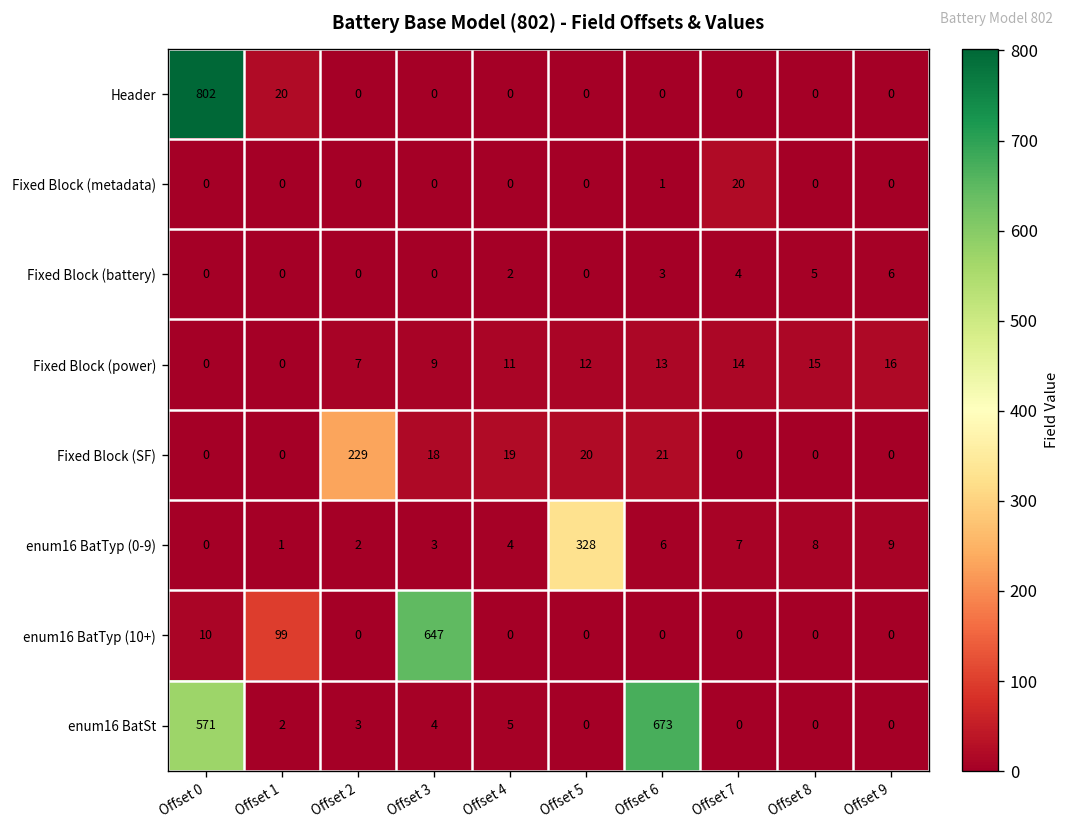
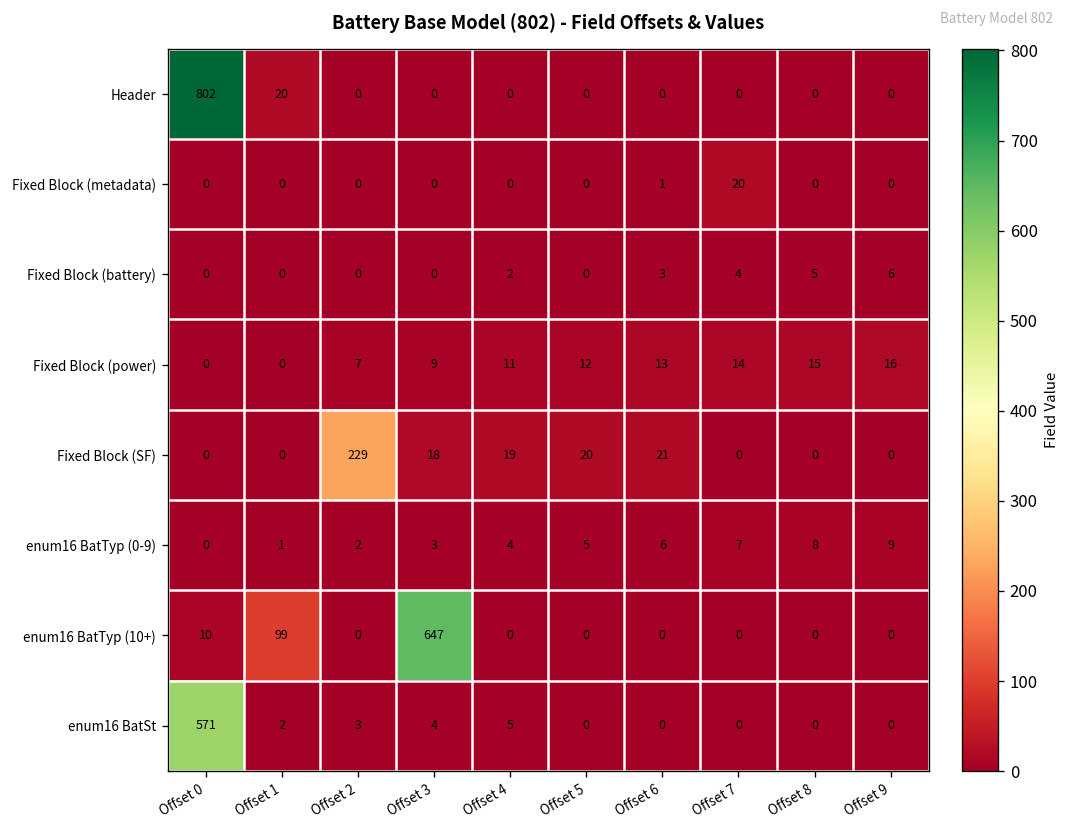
  {
    "Header": {
      "Offset 0": 802,
      "Offset 1": 20,
      "Offset 2": 0,
      "Offset 3": 0,
      "Offset 4": 0,
      "Offset 5": 0,
      "Offset 6": 0,
      "Offset 7": 0,
      "Offset 8": 0,
      "Offset 9": 0
    },
    "Fixed Block (metadata)": {
      "Offset 0": 0,
      "Offset 1": 0,
      "Offset 2": 0,
      "Offset 3": 0,
      "Offset 4": 0,
      "Offset 5": 0,
      "Offset 6": 1,
      "Offset 7": 20,
      "Offset 8": 0,
      "Offset 9": 0
    },
    "Fixed Block (battery)": {
      "Offset 0": 0,
      "Offset 1": 0,
      "Offset 2": 0,
      "Offset 3": 0,
      "Offset 4": 2,
      "Offset 5": 0,
      "Offset 6": 3,
      "Offset 7": 4,
      "Offset 8": 5,
      "Offset 9": 6
    },
    "Fixed Block (power)": {
      "Offset 0": 0,
      "Offset 1": 0,
      "Offset 2": 7,
      "Offset 3": 9,
      "Offset 4": 11,
      "Offset 5": 12,
      "Offset 6": 13,
      "Offset 7": 14,
      "Offset 8": 15,
      "Offset 9": 16
    },
    "Fixed Block (SF)": {
      "Offset 0": 0,
      "Offset 1": 0,
      "Offset 2": 229,
      "Offset 3": 18,
      "Offset 4": 19,
      "Offset 5": 20,
      "Offset 6": 21,
      "Offset 7": 0,
      "Offset 8": 0,
      "Offset 9": 0
    },
    "enum16 BatTyp (0-9)": {
      "Offset 0": 0,
      "Offset 1": 1,
      "Offset 2": 2,
      "Offset 3": 3,
      "Offset 4": 4,
-     "Offset 5": 328,
+     "Offset 5": 5,
      "Offset 6": 6,
      "Offset 7": 7,
      "Offset 8": 8,
      "Offset 9": 9
    },
    "enum16 BatTyp (10+)": {
      "Offset 0": 10,
      "Offset 1": 99,
      "Offset 2": 0,
      "Offset 3": 647,
      "Offset 4": 0,
      "Offset 5": 0,
      "Offset 6": 0,
      "Offset 7": 0,
      "Offset 8": 0,
      "Offset 9": 0
    },
    "enum16 BatSt": {
      "Offset 0": 571,
      "Offset 1": 2,
      "Offset 2": 3,
      "Offset 3": 4,
      "Offset 4": 5,
      "Offset 5": 0,
-     "Offset 6": 673,
+     "Offset 6": 0,
      "Offset 7": 0,
      "Offset 8": 0,
      "Offset 9": 0
    }
  }
